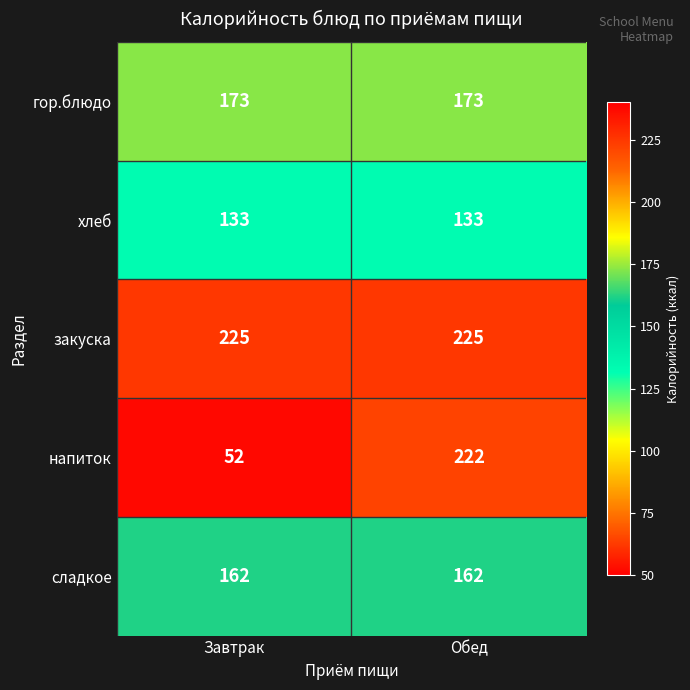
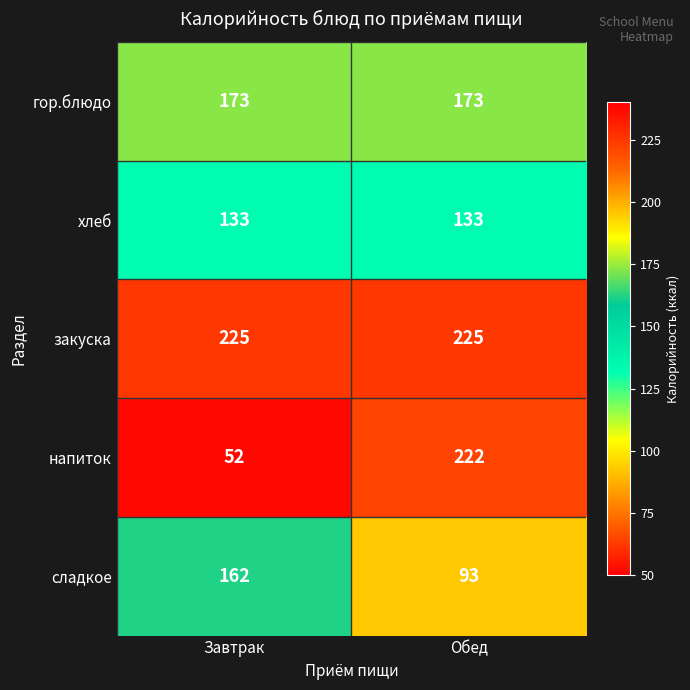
  {
    "гор.блюдо": {
      "Завтрак": 173,
      "Обед": 173
    },
    "хлеб": {
      "Завтрак": 133,
      "Обед": 133
    },
    "закуска": {
      "Завтрак": 225,
      "Обед": 225
    },
    "напиток": {
      "Завтрак": 52,
      "Обед": 222
    },
    "сладкое": {
      "Завтрак": 162,
-     "Обед": 162
+     "Обед": 93
    }
  }
